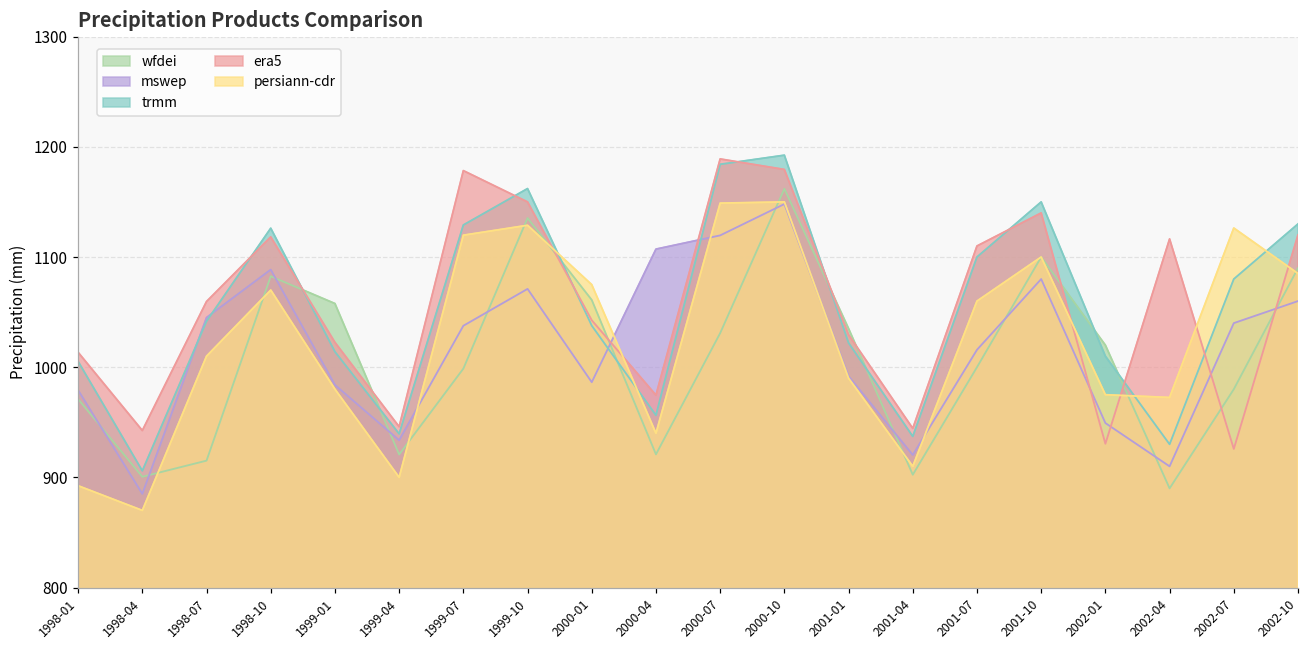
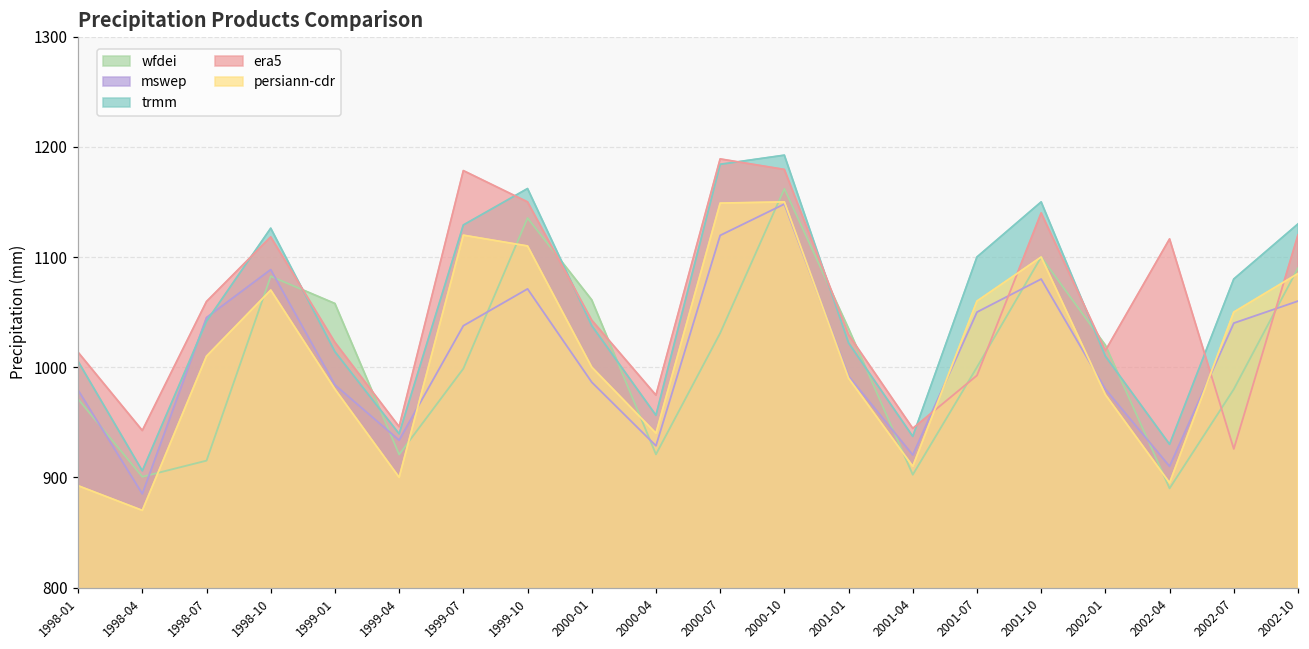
  {
    "mswep": {
      "1998-01": 979,
      "1998-04": 885,
      "1998-07": 1045,
      "1998-10": 1089,
      "1999-01": 984,
      "1999-04": 934,
      "1999-07": 1038,
      "1999-10": 1071,
      "2000-01": 986,
-     "2000-04": 1107,
+     "2000-04": 929,
      "2000-07": 1120,
      "2001-04": 920,
-     "2001-07": 1016,
+     "2001-07": 1050,
      "2001-10": 1080,
-     "2002-01": 949,
+     "2002-01": 980,
      "2002-04": 910,
      "2002-07": 1040,
      "2002-10": 1060
    },
    "era5": {
      "1998-01": 1014,
      "1998-04": 943,
      "1998-07": 1060,
      "1998-10": 1118,
      "1999-01": 1023,
      "1999-04": 946,
      "1999-07": 1178,
      "1999-10": 1150,
      "2000-01": 1043,
      "2000-04": 975,
      "2000-07": 1189,
      "2000-10": 1179,
      "2001-01": 1029,
      "2001-04": 944,
-     "2001-07": 1110,
+     "2001-07": 993,
      "2001-10": 1140,
-     "2002-01": 931,
+     "2002-01": 1015,
      "2002-04": 1116,
      "2002-07": 926,
      "2002-10": 1120
    },
    "persiann-cdr": {
      "1998-01": 892,
      "1998-04": 870,
      "1998-07": 1010,
      "1998-10": 1070,
      "1999-01": 980,
      "1999-04": 900,
      "1999-07": 1120,
-     "1999-10": 1129,
-     "2000-01": 1075,
+     "1999-10": 1110,
+     "2000-01": 1000,
      "2000-04": 940,
      "2000-07": 1149,
      "2001-04": 910,
      "2001-07": 1060,
      "2002-01": 975,
-     "2002-04": 973,
-     "2002-07": 1126,
+     "2002-04": 895,
+     "2002-07": 1050,
      "2002-10": 1085
    }
  }
